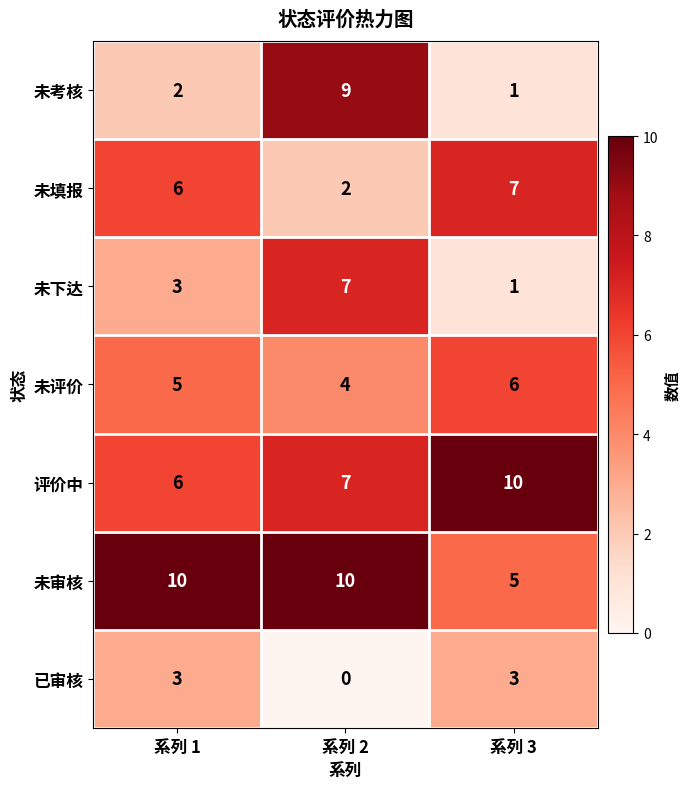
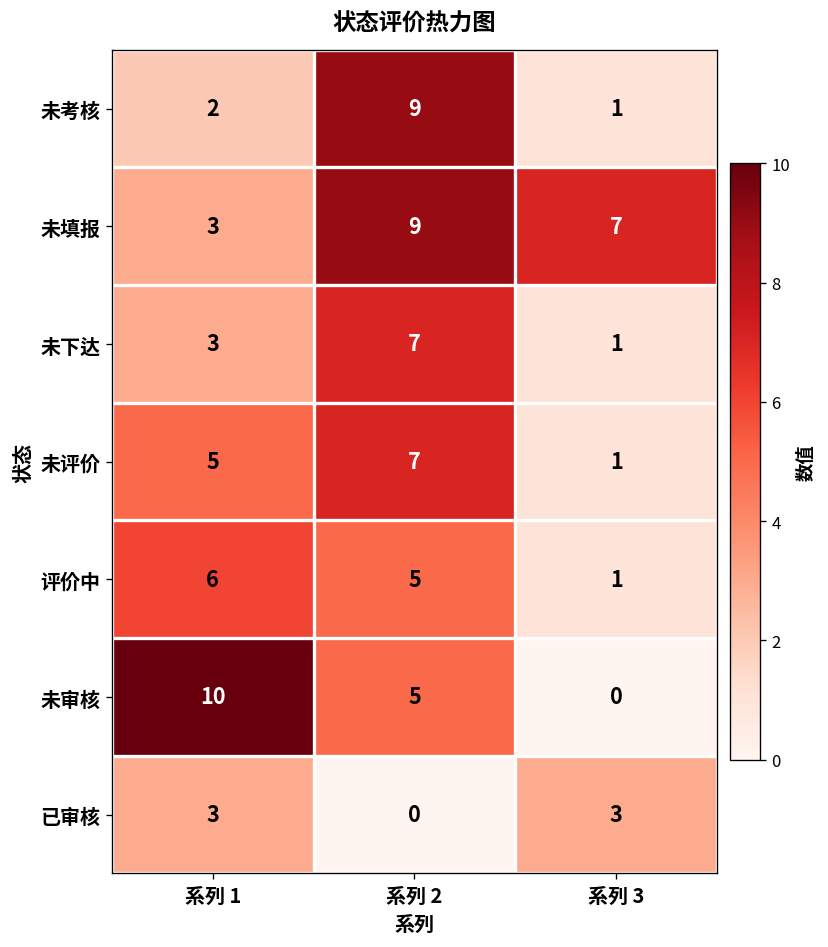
  {
    "未考核": {
      "系列 1": 2,
      "系列 2": 9,
      "系列 3": 1
    },
    "未填报": {
-     "系列 1": 6,
-     "系列 2": 2,
+     "系列 1": 3,
+     "系列 2": 9,
      "系列 3": 7
    },
    "未下达": {
      "系列 1": 3,
      "系列 2": 7,
      "系列 3": 1
    },
    "未评价": {
      "系列 1": 5,
-     "系列 2": 4,
-     "系列 3": 6
+     "系列 2": 7,
+     "系列 3": 1
    },
    "评价中": {
      "系列 1": 6,
-     "系列 2": 7,
-     "系列 3": 10
+     "系列 2": 5,
+     "系列 3": 1
    },
    "未审核": {
      "系列 1": 10,
-     "系列 2": 10,
-     "系列 3": 5
+     "系列 2": 5,
+     "系列 3": 0
    },
    "已审核": {
      "系列 1": 3,
      "系列 2": 0,
      "系列 3": 3
    }
  }
